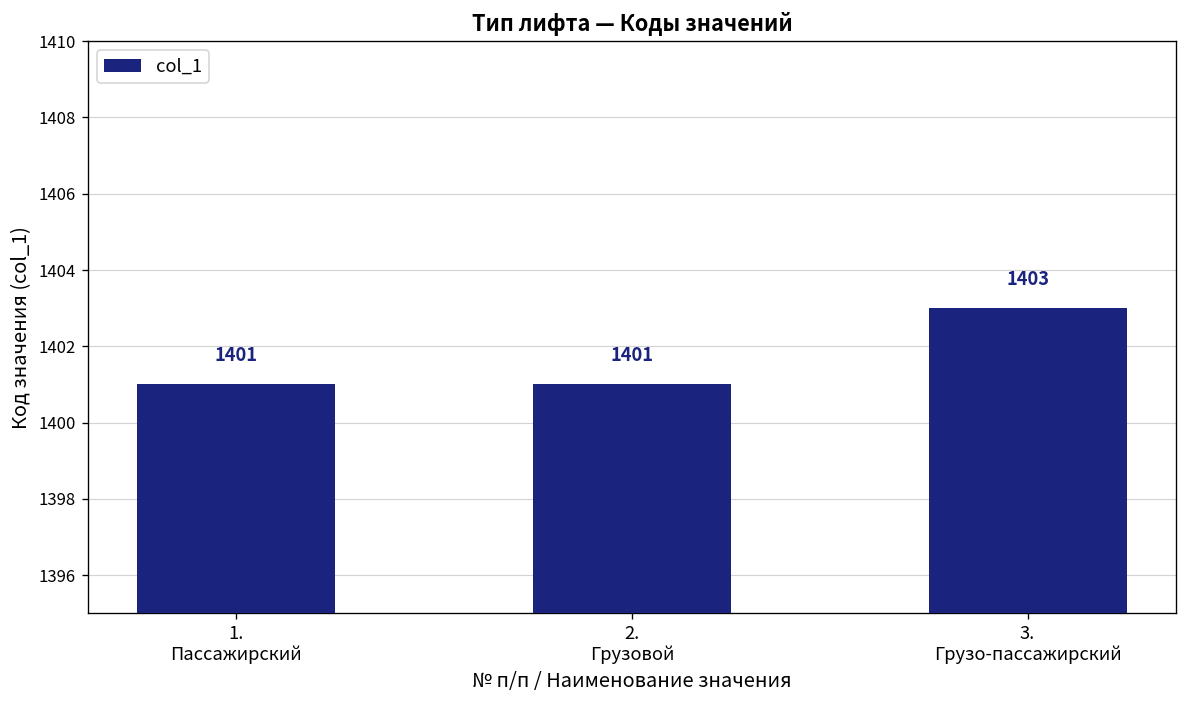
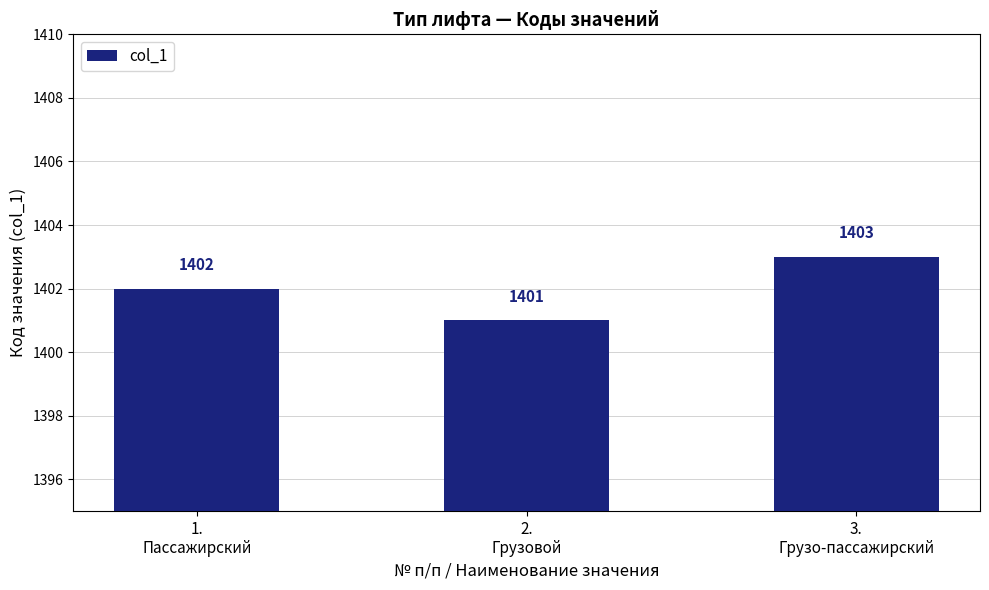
  {
-   "1. Пассажирский": 1401,
+   "1. Пассажирский": 1402,
    "2. Грузовой": 1401,
    "3. Грузо-пассажирский": 1403
  }
